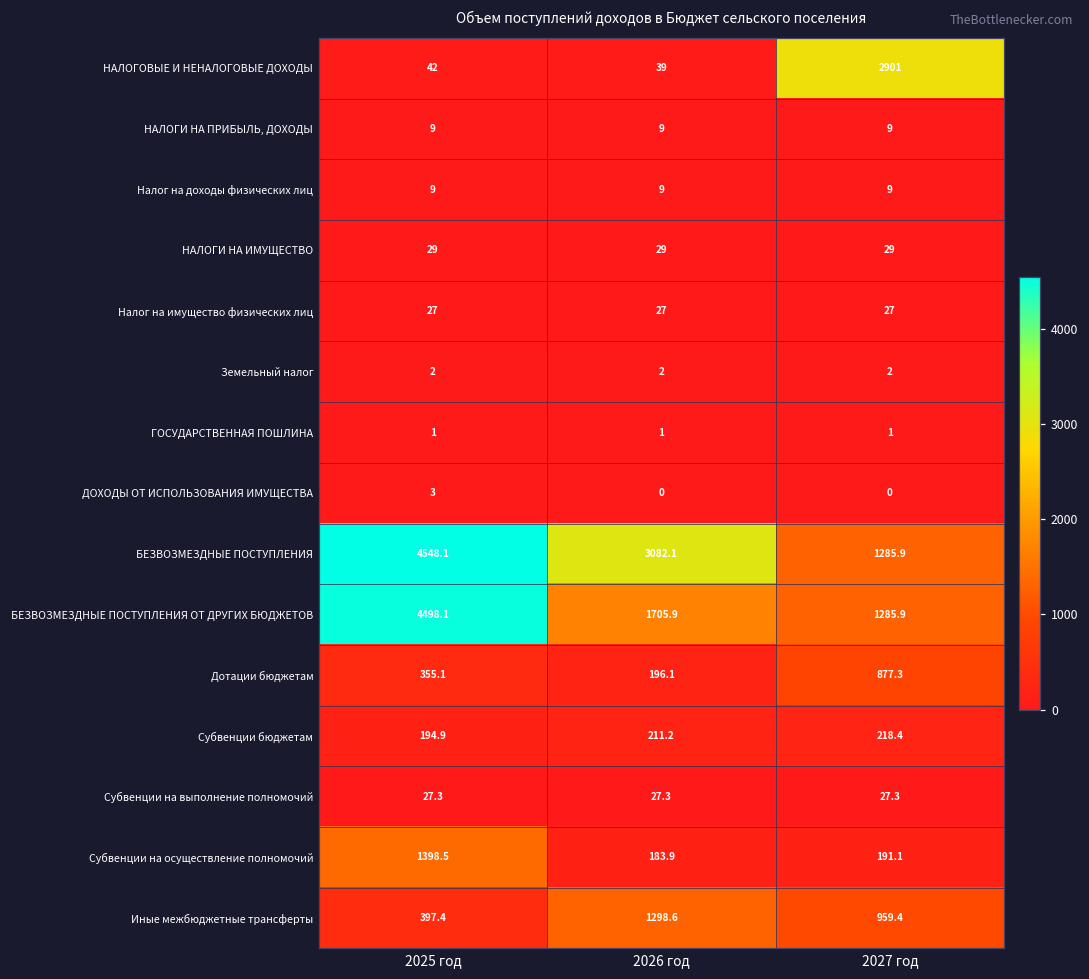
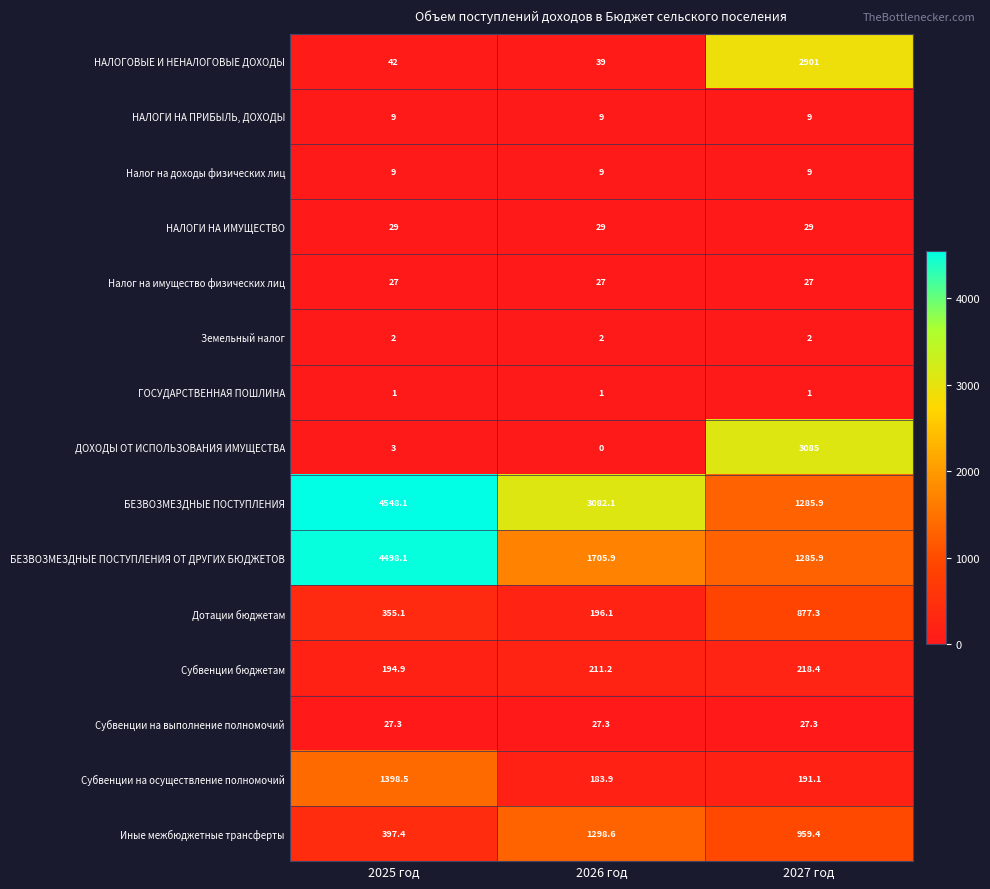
  {
    "НАЛОГОВЫЕ И НЕНАЛОГОВЫЕ ДОХОДЫ": {
      "2025 год": 42,
      "2026 год": 39,
      "2027 год": 2901
    },
    "НАЛОГИ НА ПРИБЫЛЬ, ДОХОДЫ": {
      "2025 год": 9,
      "2026 год": 9,
      "2027 год": 9
    },
    "Налог на доходы физических лиц": {
      "2025 год": 9,
      "2026 год": 9,
      "2027 год": 9
    },
    "НАЛОГИ НА ИМУЩЕСТВО": {
      "2025 год": 29,
      "2026 год": 29,
      "2027 год": 29
    },
    "Налог на имущество физических лиц": {
      "2025 год": 27,
      "2026 год": 27,
      "2027 год": 27
    },
    "Земельный налог": {
      "2025 год": 2,
      "2026 год": 2,
      "2027 год": 2
    },
    "ГОСУДАРСТВЕННАЯ ПОШЛИНА": {
      "2025 год": 1,
      "2026 год": 1,
      "2027 год": 1
    },
    "ДОХОДЫ ОТ ИСПОЛЬЗОВАНИЯ ИМУЩЕСТВА": {
      "2025 год": 3,
      "2026 год": 0,
-     "2027 год": 0
+     "2027 год": 3085
    },
    "БЕЗВОЗМЕЗДНЫЕ ПОСТУПЛЕНИЯ": {
      "2025 год": 4548.1,
      "2026 год": 3082.1,
      "2027 год": 1285.9
    },
    "БЕЗВОЗМЕЗДНЫЕ ПОСТУПЛЕНИЯ ОТ ДРУГИХ БЮДЖЕТОВ": {
      "2025 год": 4498.1,
      "2026 год": 1705.9,
      "2027 год": 1285.9
    },
    "Дотации бюджетам": {
      "2025 год": 355.1,
      "2026 год": 196.1,
      "2027 год": 877.3
    },
    "Субвенции бюджетам": {
      "2025 год": 194.9,
      "2026 год": 211.2,
      "2027 год": 218.4
    },
    "Субвенции на выполнение полномочий": {
      "2025 год": 27.3,
      "2026 год": 27.3,
      "2027 год": 27.3
    },
    "Субвенции на осуществление полномочий": {
      "2025 год": 1398.5,
      "2026 год": 183.9,
      "2027 год": 191.1
    },
    "Иные межбюджетные трансферты": {
      "2025 год": 397.4,
      "2026 год": 1298.6,
      "2027 год": 959.4
    }
  }
